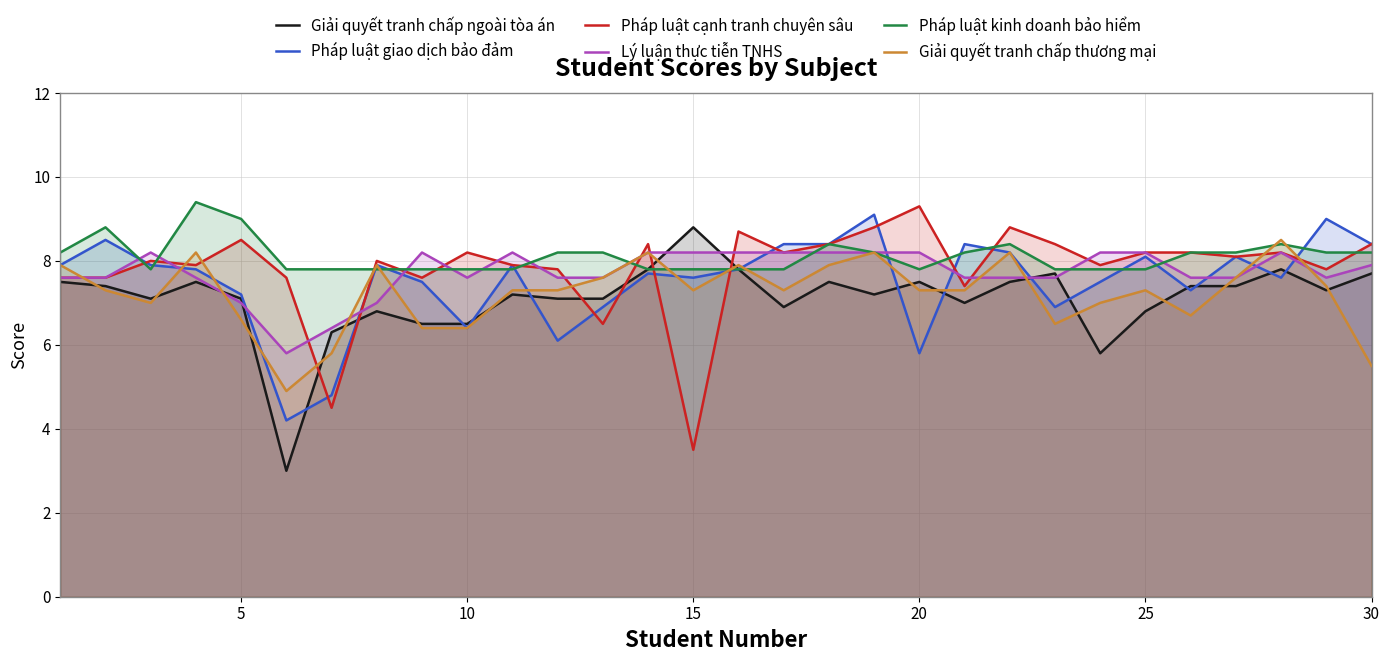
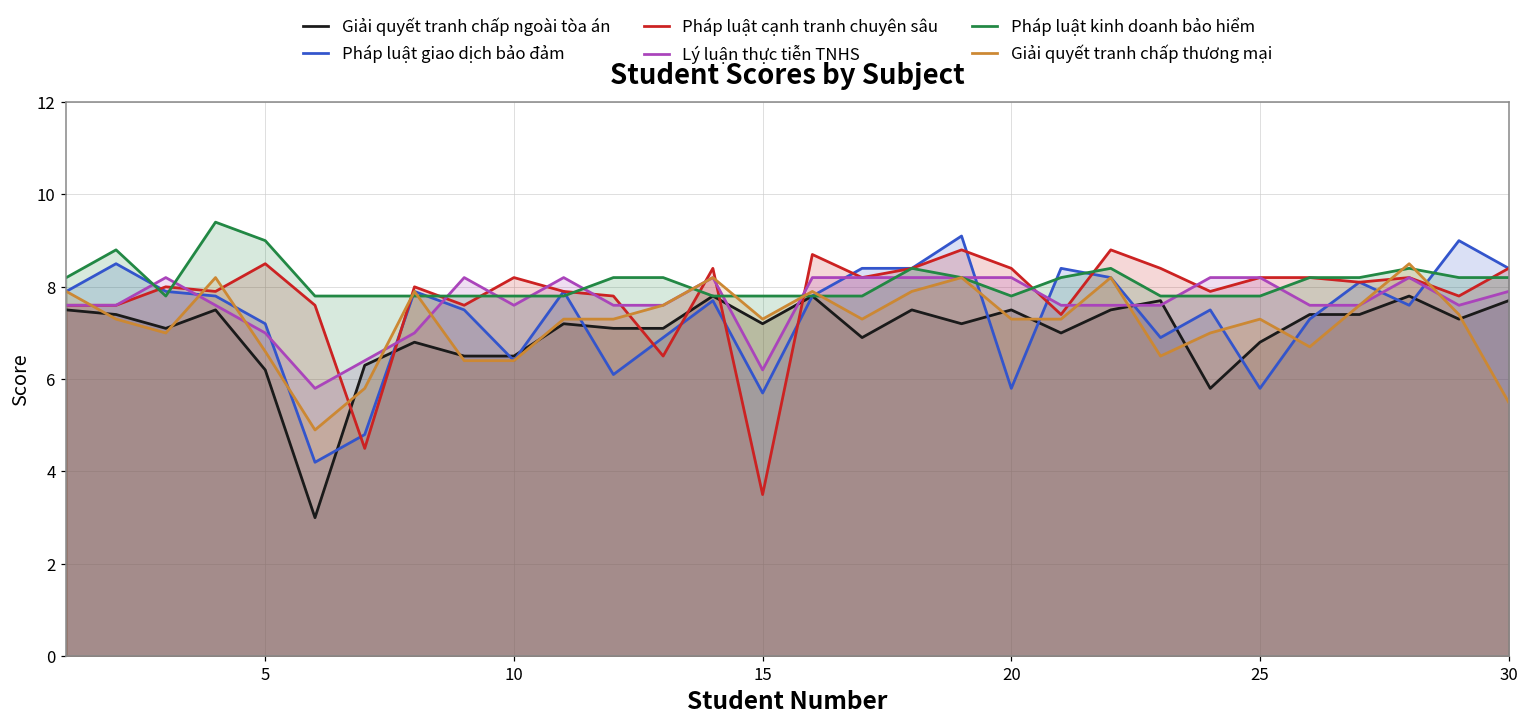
  {
    "Giải quyết tranh chấp ngoài tòa án": {
-     "5": 7.1,
+     "5": 6.2,
      "10": 6.5,
-     "15": 8.8,
+     "15": 7.2,
      "20": 7.5,
      "25": 6.8,
      "30": 7.7
    },
    "Pháp luật giao dịch bảo đảm": {
      "5": 7.2,
-     "15": 7.6,
+     "15": 5.7,
      "20": 5.8,
-     "25": 8.1
+     "25": 5.8
    },
    "Pháp luật cạnh tranh chuyên sâu": {
      "5": 8.5,
      "10": 8.2,
      "15": 3.5,
-     "20": 9.3
+     "20": 8.4
    },
    "Lý luận thực tiễn TNHS": {
      "5": 7.0,
      "10": 7.6,
-     "15": 8.2,
+     "15": 6.2,
      "20": 8.2,
      "30": 7.9
    },
    "Pháp luật kinh doanh bảo hiểm": {
      "5": 9.0,
      "10": 7.8,
      "15": 7.8,
      "20": 7.8,
      "25": 7.8,
      "30": 8.2
    },
    "Giải quyết tranh chấp thương mại": {
      "5": 6.6,
      "15": 7.3,
      "20": 7.3,
      "25": 7.3,
      "30": 5.5
    }
  }
